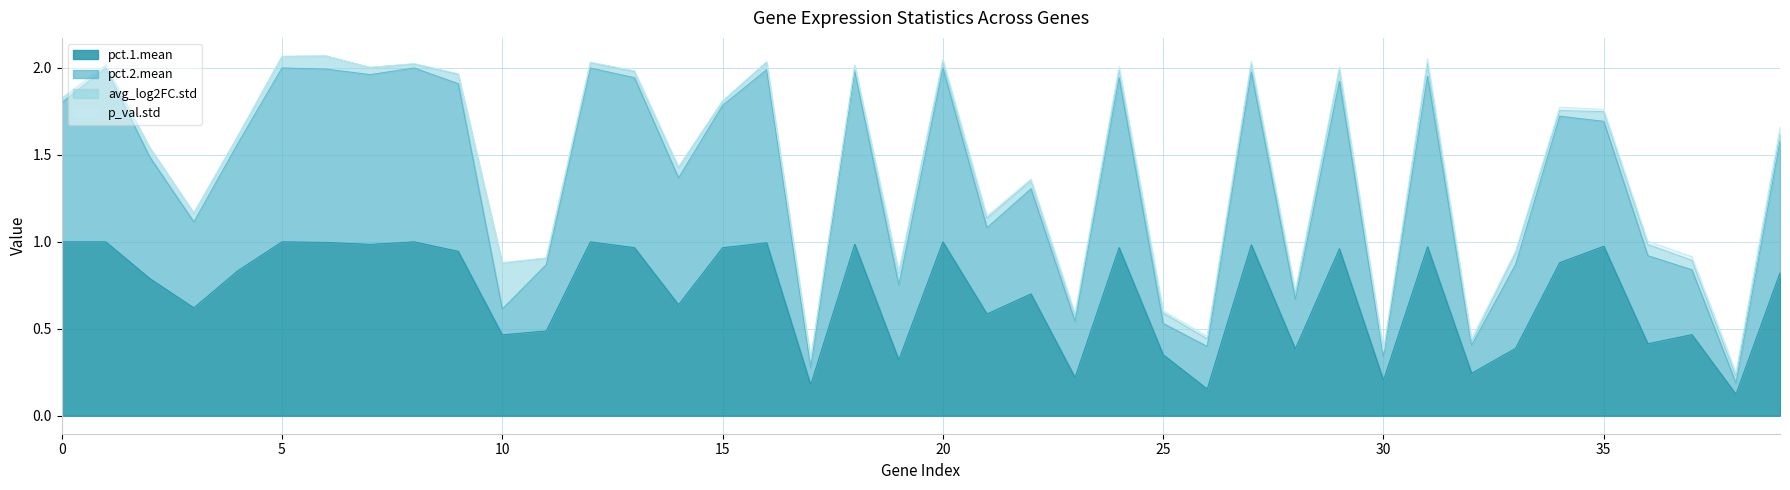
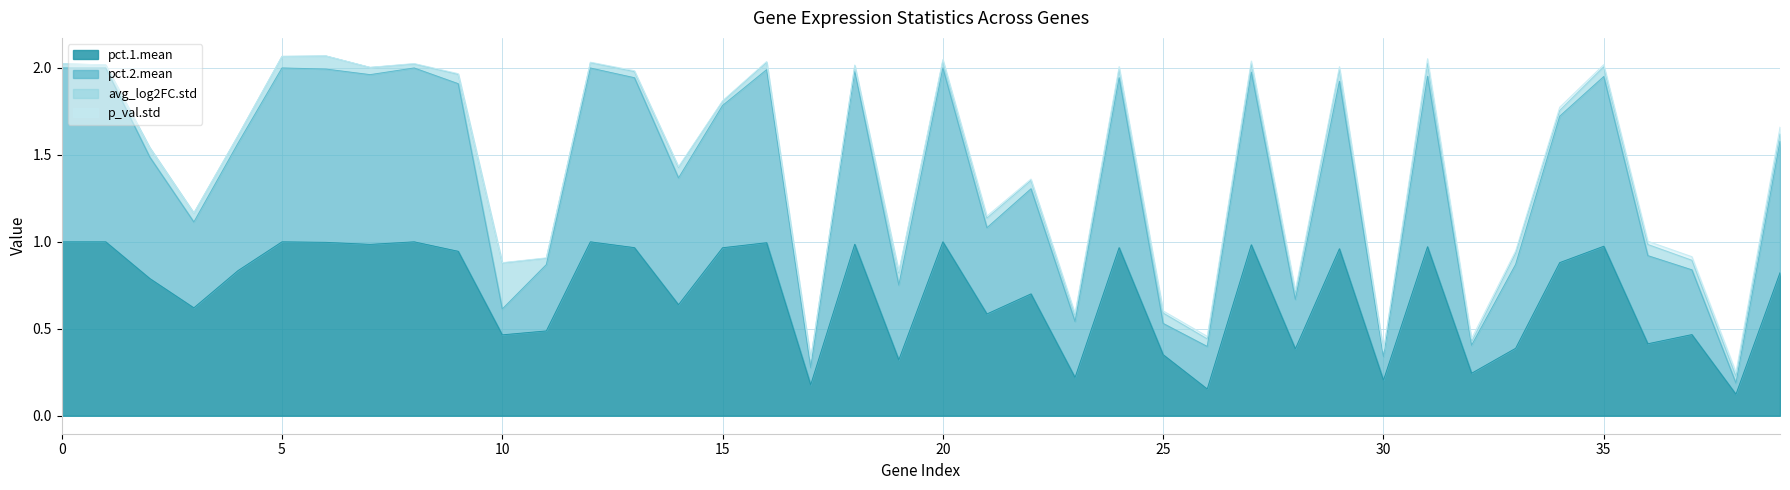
  {
    "pct.1.mean": {
      "0": 1.00,
      "5": 1.00,
      "10": 0.47,
      "15": 0.97,
      "20": 1.00,
      "25": 0.35,
      "30": 0.20,
      "35": 0.97
    },
    "pct.2.mean": {
-     "0": 0.8,
+     "0": 1.0,
      "5": 1.00,
      "10": 0.15,
      "15": 0.82,
      "20": 1.00,
      "25": 0.18,
      "30": 0.14,
-     "35": 0.72
+     "35": 0.98
    }
  }
